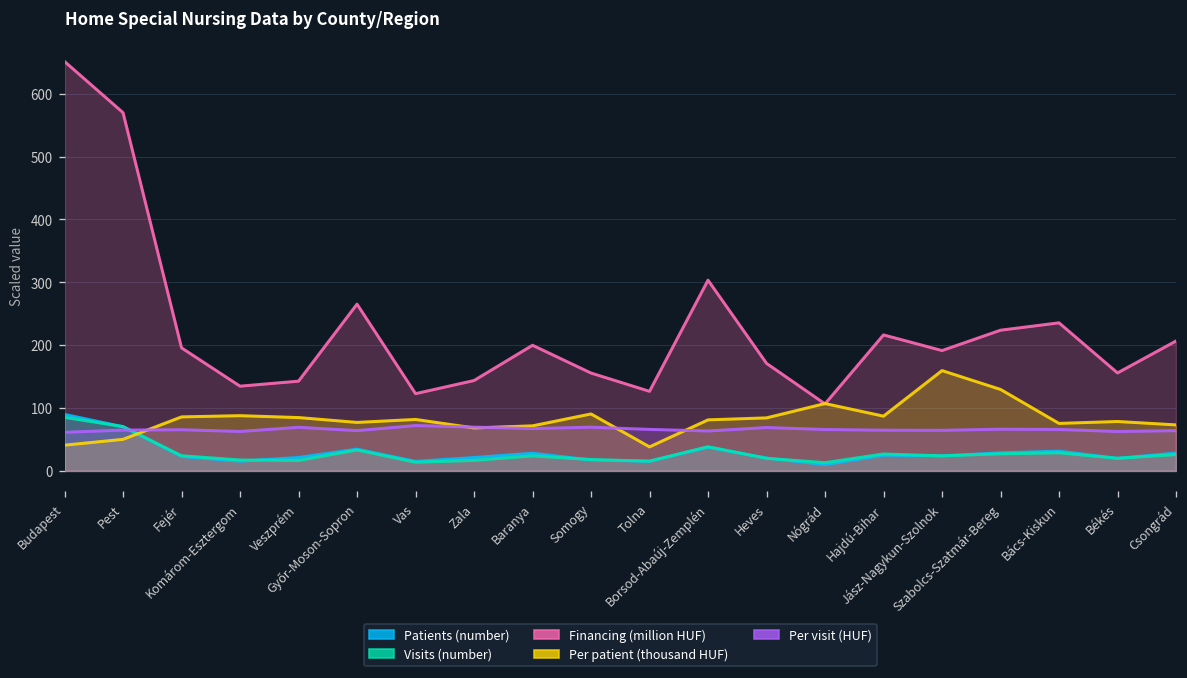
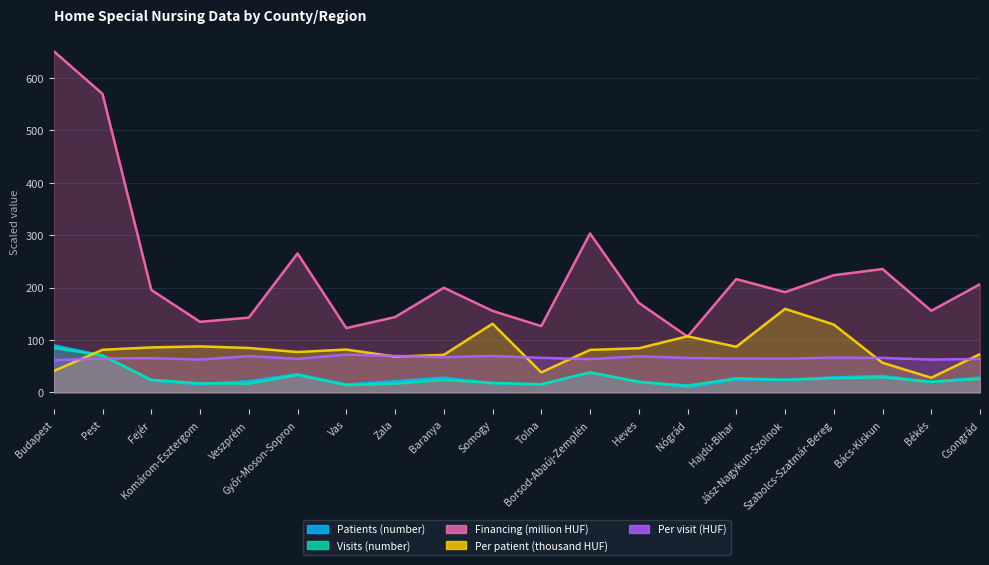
  {
    "Per patient (thousand HUF)": {
      "Budapest": 40,
-     "Pest": 50,
+     "Pest": 80,
      "Fejér": 90,
      "Komárom-Esztergom": 90,
      "Veszprém": 80,
      "Győr-Moson-Sopron": 80,
      "Vas": 80,
-     "Somogy": 90,
+     "Somogy": 130,
      "Tolna": 40,
      "Borsod-Abaúj-Zemplén": 80,
      "Heves": 80,
      "Hajdú-Bihar": 90,
      "Jász-Nagykun-Szolnok": 160,
      "Szabolcs-Szatmár-Bereg": 130,
-     "Bács-Kiskun": 80,
-     "Békés": 80,
+     "Bács-Kiskun": 60,
+     "Békés": 30,
      "Csongrád": 70
    }
  }
